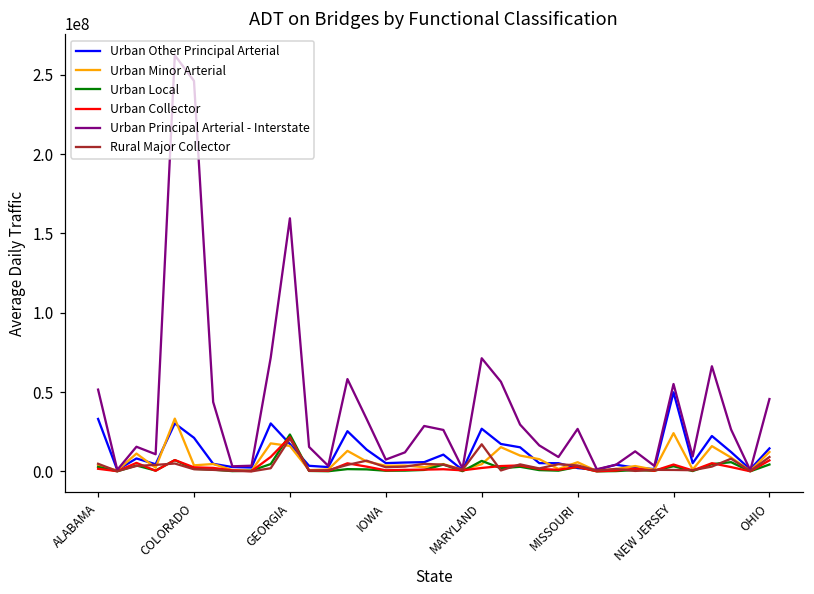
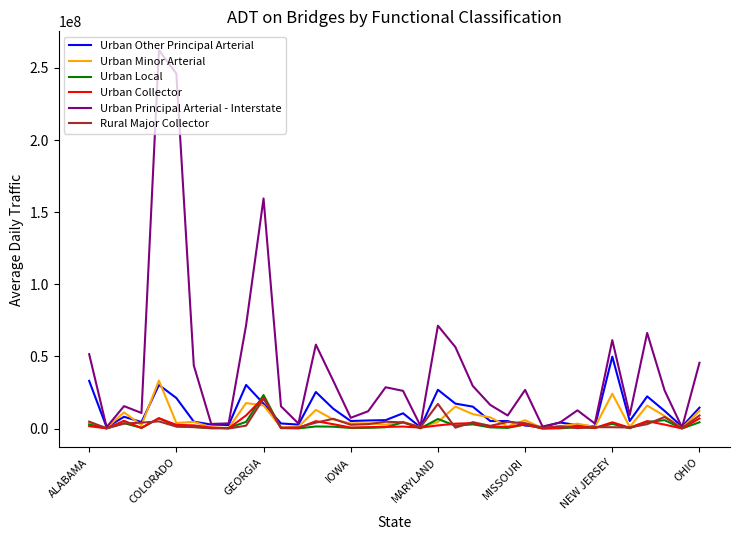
  {
    "Urban Other Principal Arterial": {
      "ALABAMA": 33000000,
      "COLORADO": 21000000,
      "MARYLAND": 27000000,
      "NEW JERSEY": 50000000,
      "OHIO": 14000000
    },
    "Urban Minor Arterial": {
      "MARYLAND": 5000000,
      "MISSOURI": 6000000,
      "NEW JERSEY": 24000000,
      "OHIO": 12000000
    },
    "Urban Local": {
      "MARYLAND": 7000000,
      "OHIO": 4000000
    },
    "Urban Collector": {
      "MARYLAND": 2000000,
      "OHIO": 7000000
    },
    "Urban Principal Arterial - Interstate": {
      "ALABAMA": 52000000,
      "GEORGIA": 160000000,
      "IOWA": 7000000,
      "MARYLAND": 71000000,
      "MISSOURI": 27000000,
-     "NEW JERSEY": 55000000,
+     "NEW JERSEY": 61000000,
      "OHIO": 46000000
    },
    "Rural Major Collector": {
      "MARYLAND": 17000000,
      "NEW JERSEY": 1000000,
      "OHIO": 9000000
    }
  }
